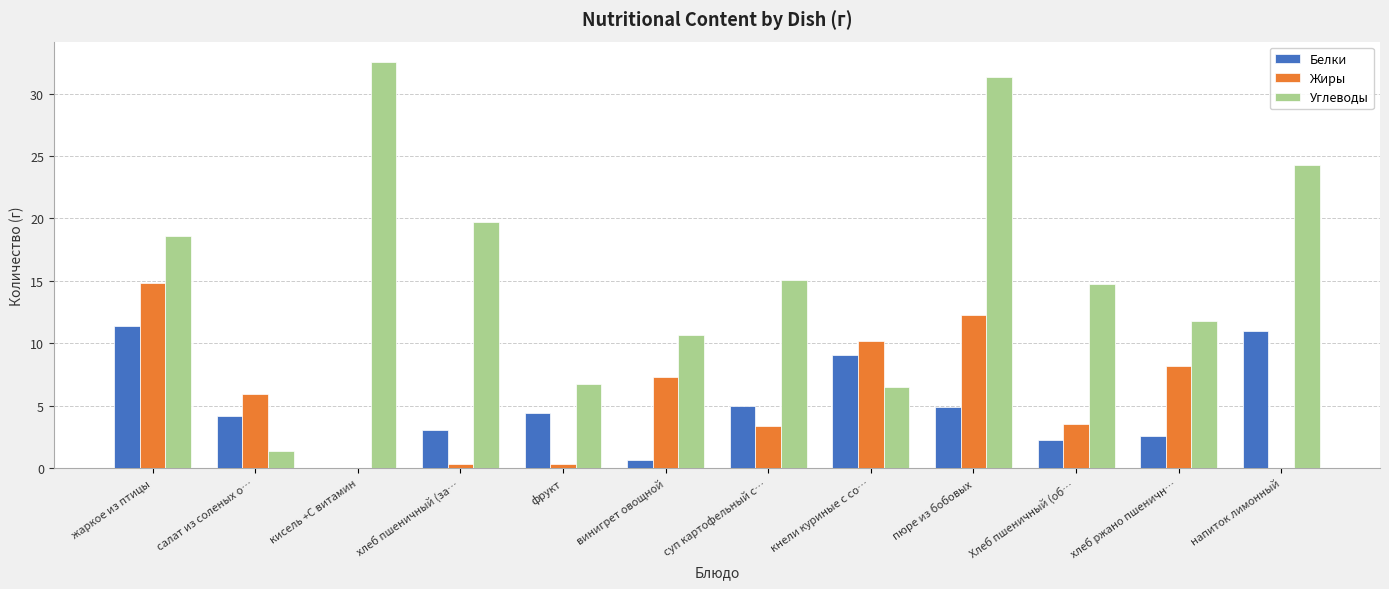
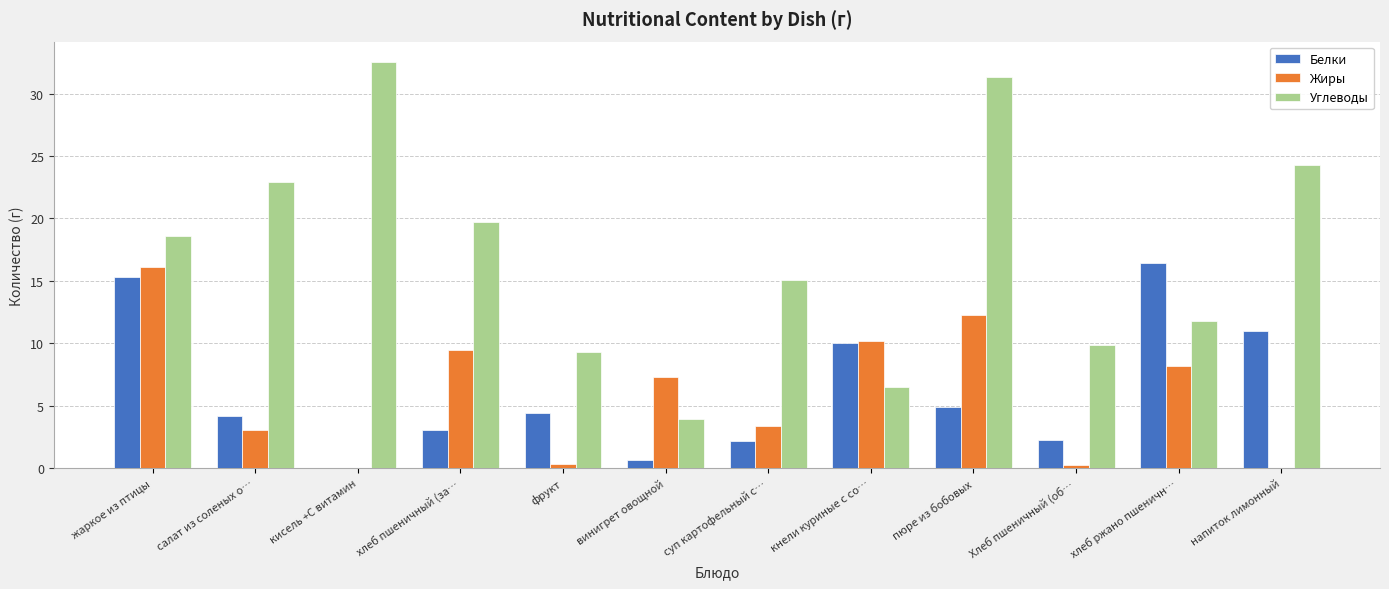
  {
    "Белки": {
-     "жаркое из птицы": 11.4,
+     "жаркое из птицы": 15.3,
      "салат из соленых о…": 4.2,
      "кисель +С витамин": 0.0,
      "хлеб пшеничный (за…": 3.0,
      "фрукт": 4.4,
      "винигрет овощной": 0.7,
-     "суп картофельный с…": 5.0,
-     "кнели куриные с со…": 9.1,
+     "суп картофельный с…": 2.2,
+     "кнели куриные с со…": 10.1,
      "пюре из бобовых": 4.9,
      "Хлеб пшеничный (об…": 2.3,
-     "хлеб ржано пшеничн…": 2.6,
+     "хлеб ржано пшеничн…": 16.5,
      "напиток лимонный": 11.0
    },
    "Жиры": {
-     "жаркое из птицы": 14.8,
-     "салат из соленых о…": 6.0,
+     "жаркое из птицы": 16.1,
+     "салат из соленых о…": 3.1,
      "кисель +С витамин": 0.0,
-     "хлеб пшеничный (за…": 0.3,
+     "хлеб пшеничный (за…": 9.5,
      "фрукт": 0.4,
      "винигрет овощной": 7.3,
      "суп картофельный с…": 3.4,
      "кнели куриные с со…": 10.2,
      "пюре из бобовых": 12.3,
-     "Хлеб пшеничный (об…": 3.5,
+     "Хлеб пшеничный (об…": 0.2,
      "хлеб ржано пшеничн…": 8.2
    },
    "Углеводы": {
      "жаркое из птицы": 18.6,
-     "салат из соленых о…": 1.4,
+     "салат из соленых о…": 22.9,
      "кисель +С витамин": 32.5,
      "хлеб пшеничный (за…": 19.7,
-     "фрукт": 6.8,
-     "винигрет овощной": 10.7,
+     "фрукт": 9.3,
+     "винигрет овощной": 3.9,
      "суп картофельный с…": 15.1,
      "кнели куриные с со…": 6.5,
      "пюре из бобовых": 31.3,
-     "Хлеб пшеничный (об…": 14.8,
+     "Хлеб пшеничный (об…": 9.9,
      "хлеб ржано пшеничн…": 11.8,
      "напиток лимонный": 24.3
    }
  }
